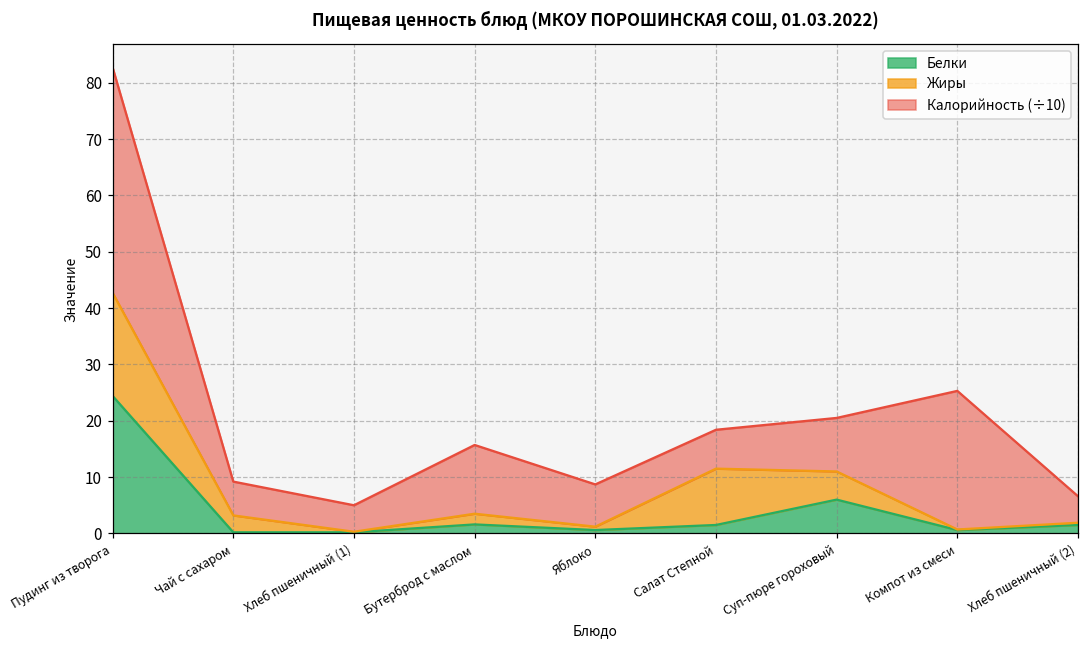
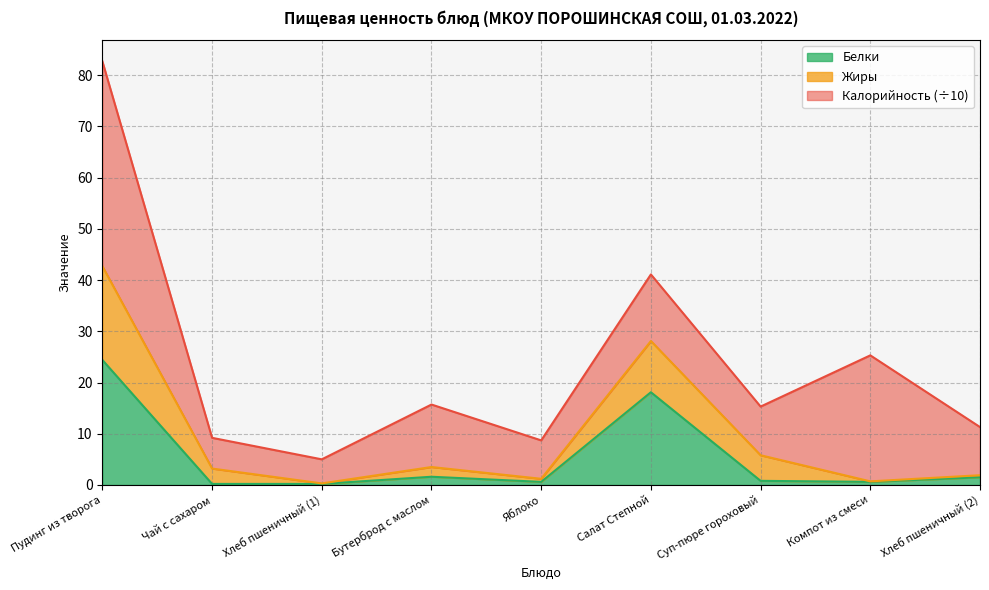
  {
    "Белки": {
      "Пудинг из творога": 24,
      "Чай с сахаром": 0,
      "Бутерброд с маслом": 2,
      "Яблоко": 1,
-     "Салат Степной": 2,
-     "Суп-пюре гороховый": 6
+     "Салат Степной": 18,
+     "Суп-пюре гороховый": 1
    },
    "Жиры": {
      "Пудинг из творога": 18,
      "Чай с сахаром": 3,
      "Бутерброд с маслом": 2,
      "Яблоко": 1,
      "Салат Степной": 10,
      "Суп-пюре гороховый": 5
    },
    "Калорийность (÷10)": {
      "Пудинг из творога": 40,
      "Чай с сахаром": 6,
      "Хлеб пшеничный (1)": 5,
      "Бутерброд с маслом": 12,
      "Яблоко": 7,
-     "Салат Степной": 7,
+     "Салат Степной": 13,
      "Суп-пюре гороховый": 10,
      "Компот из смеси": 25,
-     "Хлеб пшеничный (2)": 5
+     "Хлеб пшеничный (2)": 9
    }
  }
